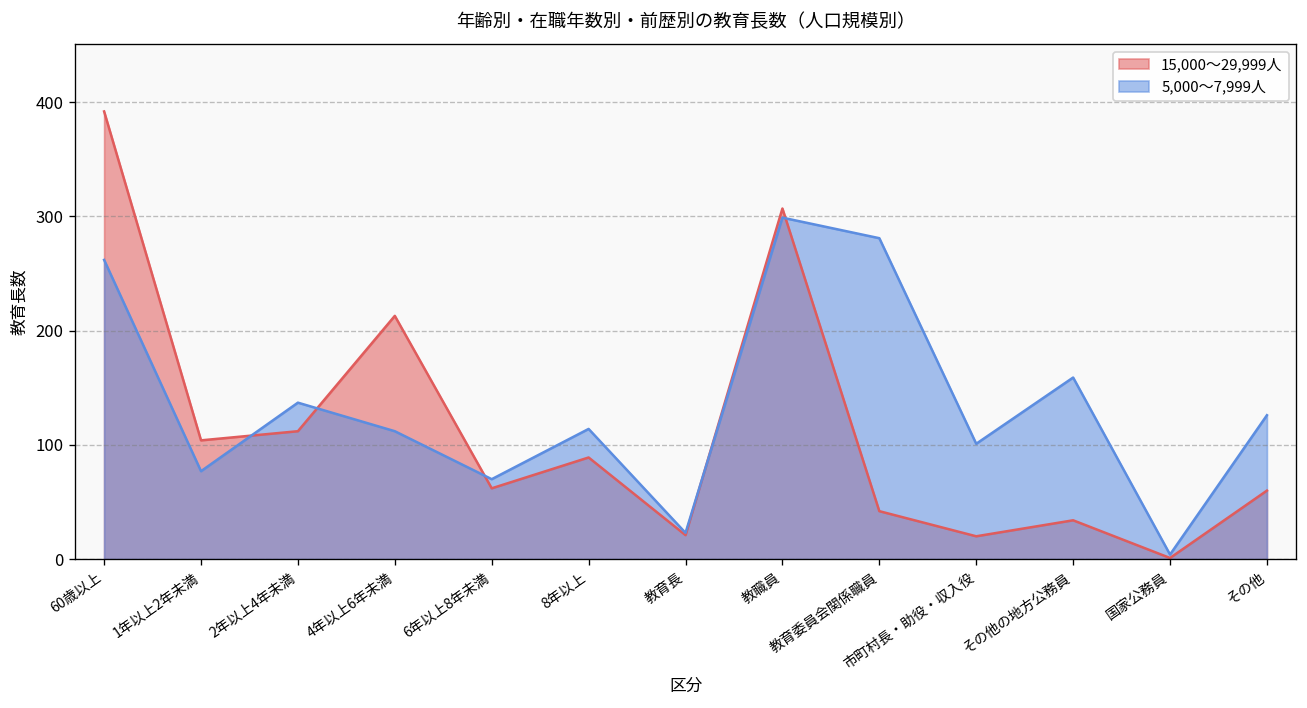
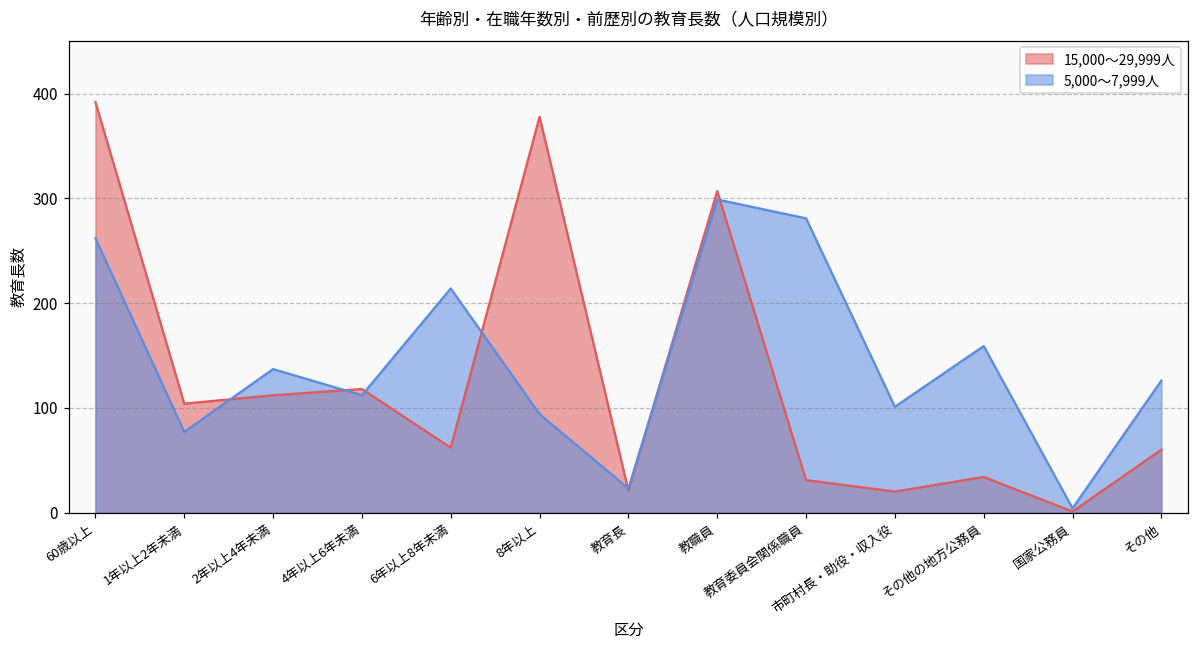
  {
    "15,000～29,999人": {
      "60歳以上": 390,
      "1年以上2年未満": 100,
      "2年以上4年未満": 110,
-     "4年以上6年未満": 210,
+     "4年以上6年未満": 120,
      "6年以上8年未満": 60,
-     "8年以上": 90,
+     "8年以上": 380,
      "教職員": 310,
-     "教育委員会関係職員": 40,
+     "教育委員会関係職員": 30,
      "市町村長・助役・収入役": 20,
      "その他の地方公務員": 30,
      "国家公務員": 0,
      "その他": 60
    },
    "5,000～7,999人": {
      "60歳以上": 260,
      "1年以上2年未満": 80,
      "2年以上4年未満": 140,
      "4年以上6年未満": 110,
-     "6年以上8年未満": 70,
-     "8年以上": 110,
+     "6年以上8年未満": 210,
+     "8年以上": 90,
      "教職員": 300,
      "教育委員会関係職員": 280,
      "市町村長・助役・収入役": 100,
      "その他の地方公務員": 160,
      "国家公務員": 0,
      "その他": 130
    }
  }
